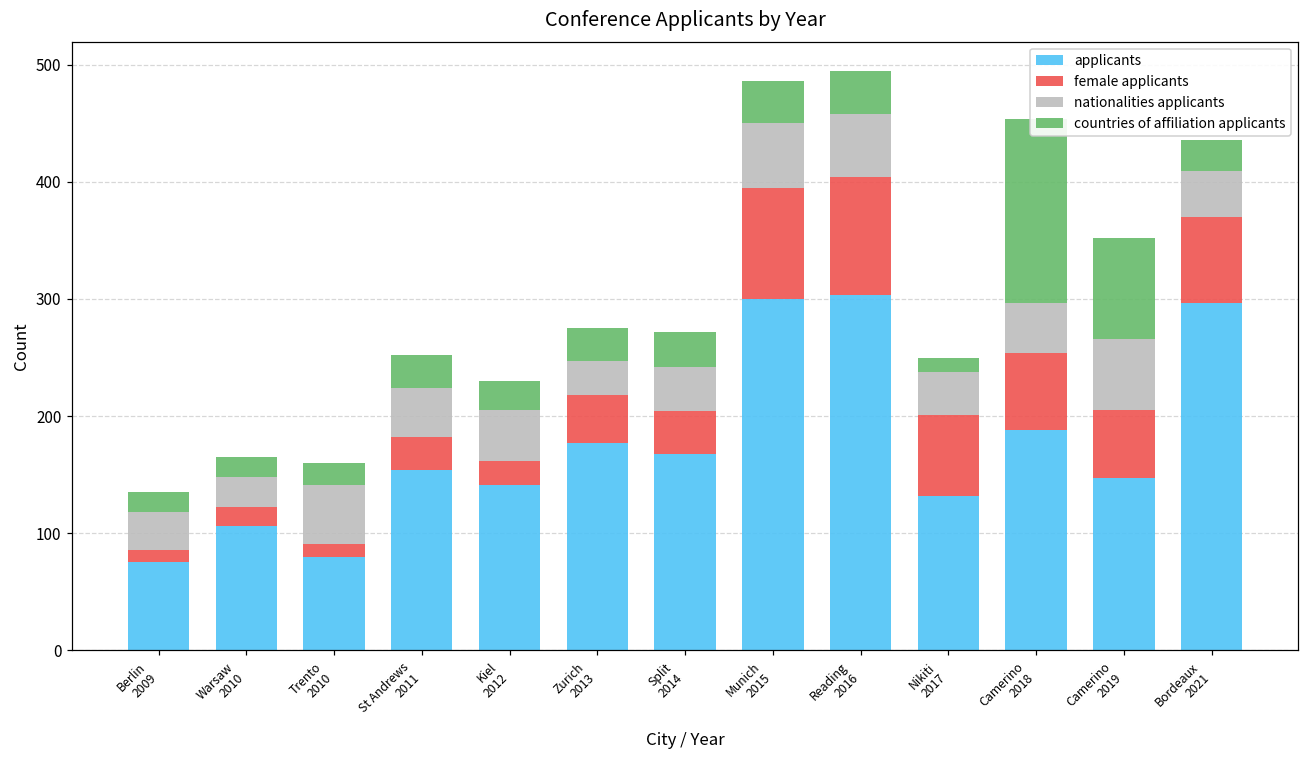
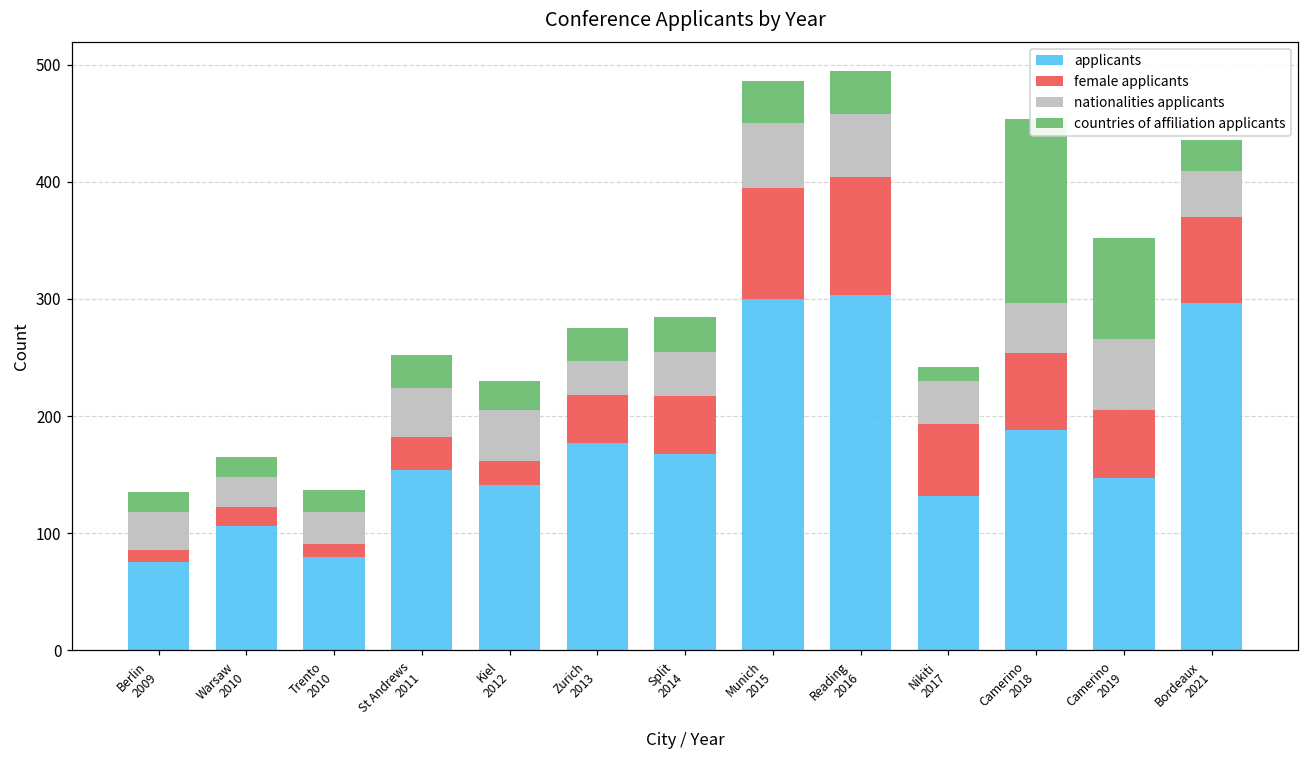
  {
    "applicants": {
      "Berlin 2009": 75,
      "Warsaw 2010": 106,
      "Trento 2010": 80,
      "St Andrews 2011": 154,
      "Kiel 2012": 141,
      "Zurich 2013": 177,
      "Split 2014": 168,
      "Munich 2015": 300,
      "Reading 2016": 303,
      "Nikiti 2017": 132,
      "Camerino 2018": 188,
      "Camerino 2019": 147,
      "Bordeaux 2021": 297
    },
    "female applicants": {
      "Berlin 2009": 11,
      "Warsaw 2010": 16,
      "Trento 2010": 11,
      "St Andrews 2011": 28,
      "Kiel 2012": 21,
      "Zurich 2013": 41,
-     "Split 2014": 36,
+     "Split 2014": 49,
      "Munich 2015": 95,
      "Reading 2016": 101,
-     "Nikiti 2017": 69,
+     "Nikiti 2017": 61,
      "Camerino 2018": 66,
      "Camerino 2019": 58,
      "Bordeaux 2021": 73
    },
    "nationalities applicants": {
      "Berlin 2009": 32,
      "Warsaw 2010": 26,
-     "Trento 2010": 50,
+     "Trento 2010": 27,
      "St Andrews 2011": 42,
      "Kiel 2012": 43,
      "Zurich 2013": 29,
      "Split 2014": 38,
      "Munich 2015": 55,
      "Reading 2016": 54,
      "Nikiti 2017": 37,
      "Camerino 2018": 43,
      "Camerino 2019": 61,
      "Bordeaux 2021": 39
    },
    "countries of affiliation applicants": {
      "Berlin 2009": 17,
      "Warsaw 2010": 17,
      "Trento 2010": 19,
      "St Andrews 2011": 28,
      "Kiel 2012": 25,
      "Zurich 2013": 28,
      "Split 2014": 30,
      "Munich 2015": 36,
      "Reading 2016": 37,
      "Nikiti 2017": 12,
      "Camerino 2019": 86,
      "Bordeaux 2021": 27
    }
  }
